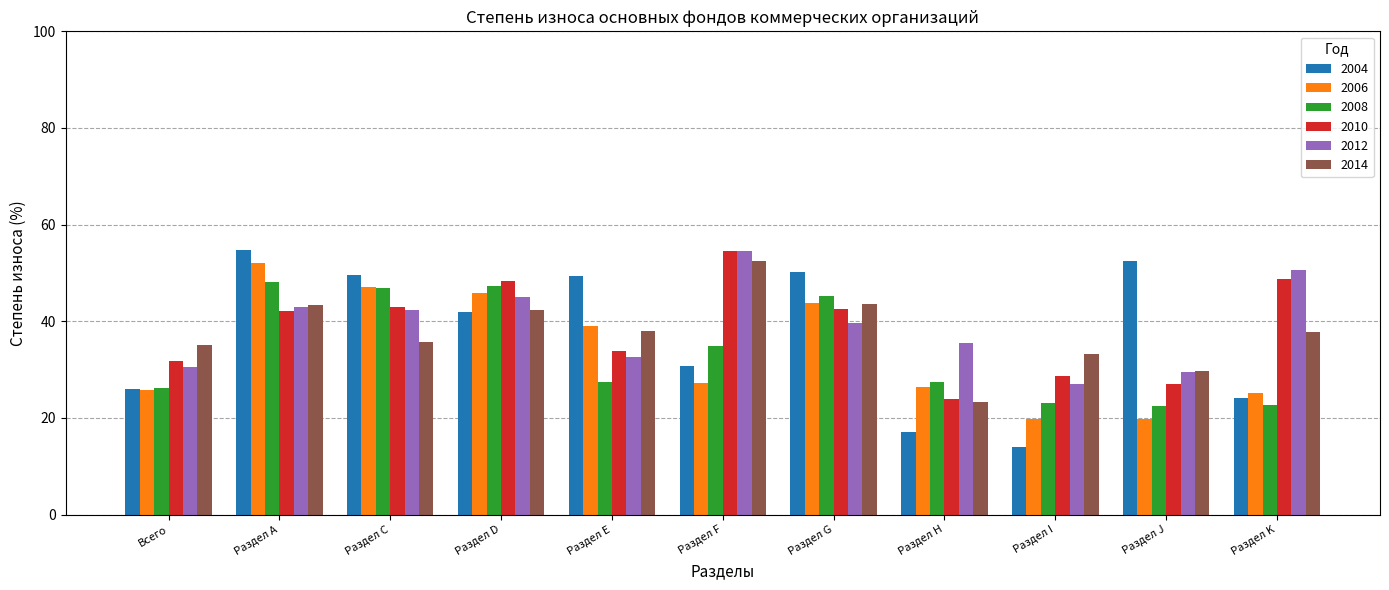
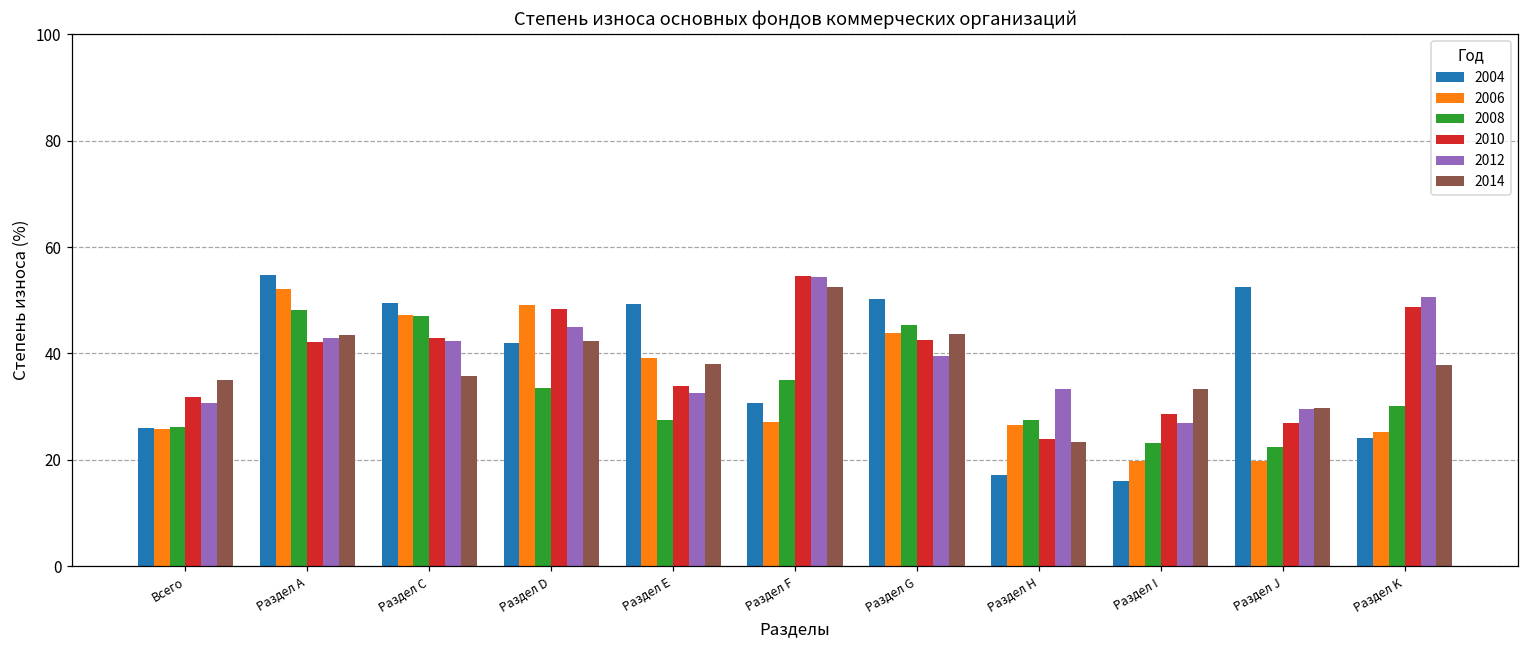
  {
    "2004": {
      "Всего": 26,
      "Раздел А": 55,
      "Раздел С": 50,
      "Раздел D": 42,
      "Раздел Е": 49,
      "Раздел F": 31,
      "Раздел G": 50,
      "Раздел Н": 17,
-     "Раздел I": 14,
+     "Раздел I": 16,
      "Раздел J": 53,
      "Раздел K": 24
    },
    "2006": {
      "Всего": 26,
      "Раздел А": 52,
      "Раздел С": 47,
-     "Раздел D": 46,
+     "Раздел D": 49,
      "Раздел Е": 39,
      "Раздел F": 27,
      "Раздел G": 44,
      "Раздел Н": 26,
      "Раздел I": 20,
      "Раздел J": 20,
      "Раздел K": 25
    },
    "2008": {
      "Всего": 26,
      "Раздел А": 48,
      "Раздел С": 47,
-     "Раздел D": 47,
+     "Раздел D": 33,
      "Раздел Е": 27,
      "Раздел F": 35,
      "Раздел G": 45,
      "Раздел Н": 27,
      "Раздел I": 23,
      "Раздел J": 22,
-     "Раздел K": 23
+     "Раздел K": 30
    },
    "2010": {
      "Всего": 32,
      "Раздел А": 42,
      "Раздел С": 43,
      "Раздел D": 48,
      "Раздел Е": 34,
      "Раздел F": 55,
      "Раздел G": 43,
      "Раздел Н": 24,
      "Раздел I": 29,
      "Раздел J": 27,
      "Раздел K": 49
    },
    "2012": {
      "Всего": 31,
      "Раздел А": 43,
      "Раздел С": 42,
      "Раздел D": 45,
      "Раздел Е": 33,
      "Раздел F": 54,
      "Раздел G": 40,
-     "Раздел Н": 35,
+     "Раздел Н": 33,
      "Раздел I": 27,
      "Раздел J": 30,
      "Раздел K": 51
    },
    "2014": {
      "Всего": 35,
      "Раздел А": 43,
      "Раздел С": 36,
      "Раздел D": 42,
      "Раздел Е": 38,
      "Раздел F": 52,
      "Раздел G": 44,
      "Раздел Н": 23,
      "Раздел I": 33,
      "Раздел J": 30,
      "Раздел K": 38
    }
  }
